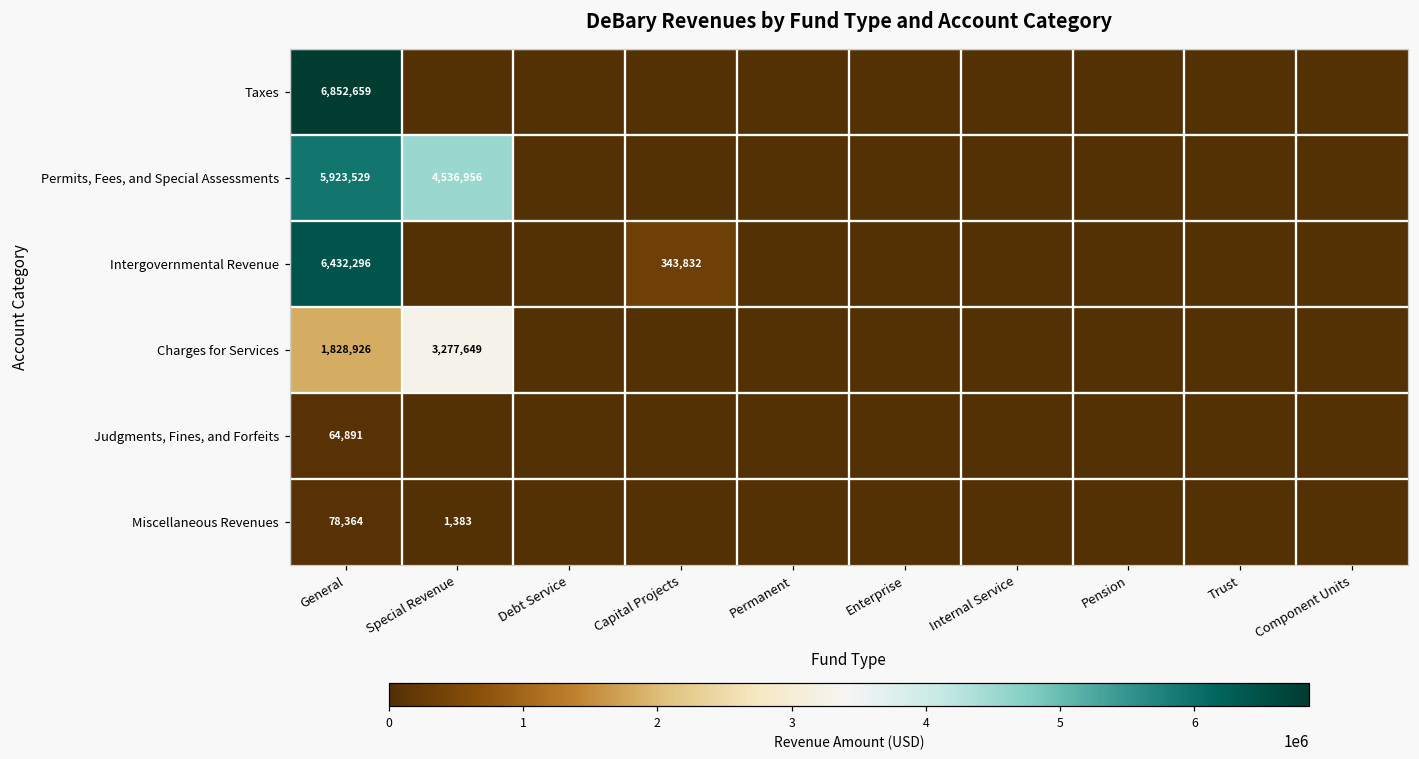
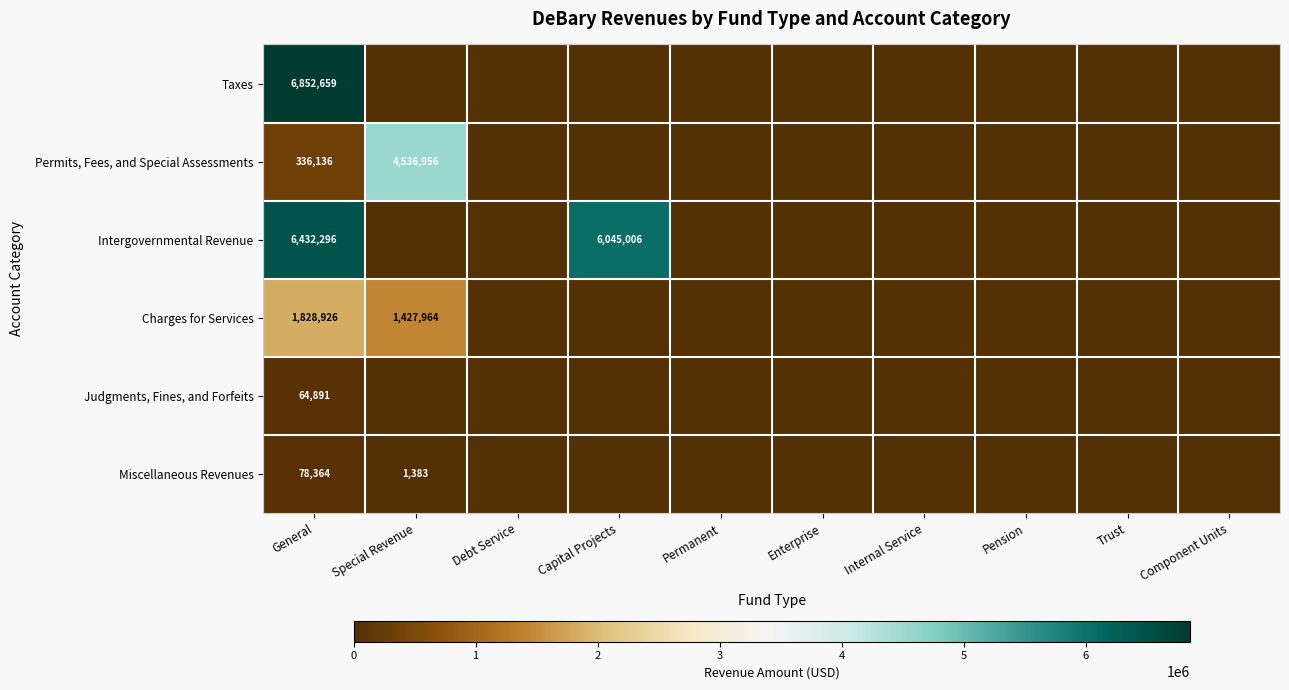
  {
    "Taxes": {
      "General": "6,852,659"
    },
    "Permits, Fees, and Special Assessments": {
-     "General": "5,923,529",
+     "General": "336,136",
      "Special Revenue": "4,536,956"
    },
    "Intergovernmental Revenue": {
      "General": "6,432,296",
-     "Capital Projects": "343,832"
+     "Capital Projects": "6,045,006"
    },
    "Charges for Services": {
      "General": "1,828,926",
-     "Special Revenue": "3,277,649"
+     "Special Revenue": "1,427,964"
    },
    "Judgments, Fines, and Forfeits": {
      "General": "64,891"
    },
    "Miscellaneous Revenues": {
      "General": "78,364",
      "Special Revenue": "1,383"
    }
  }
